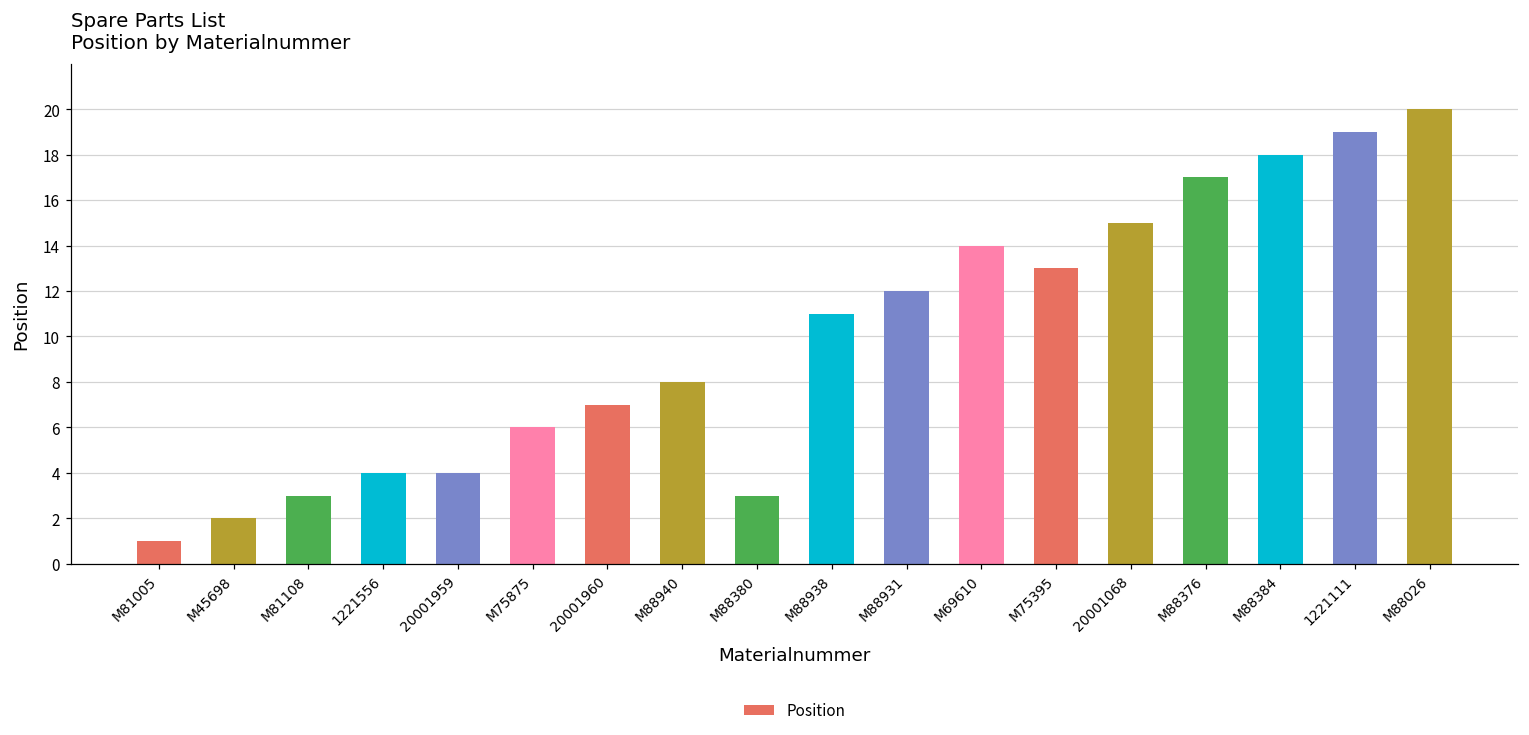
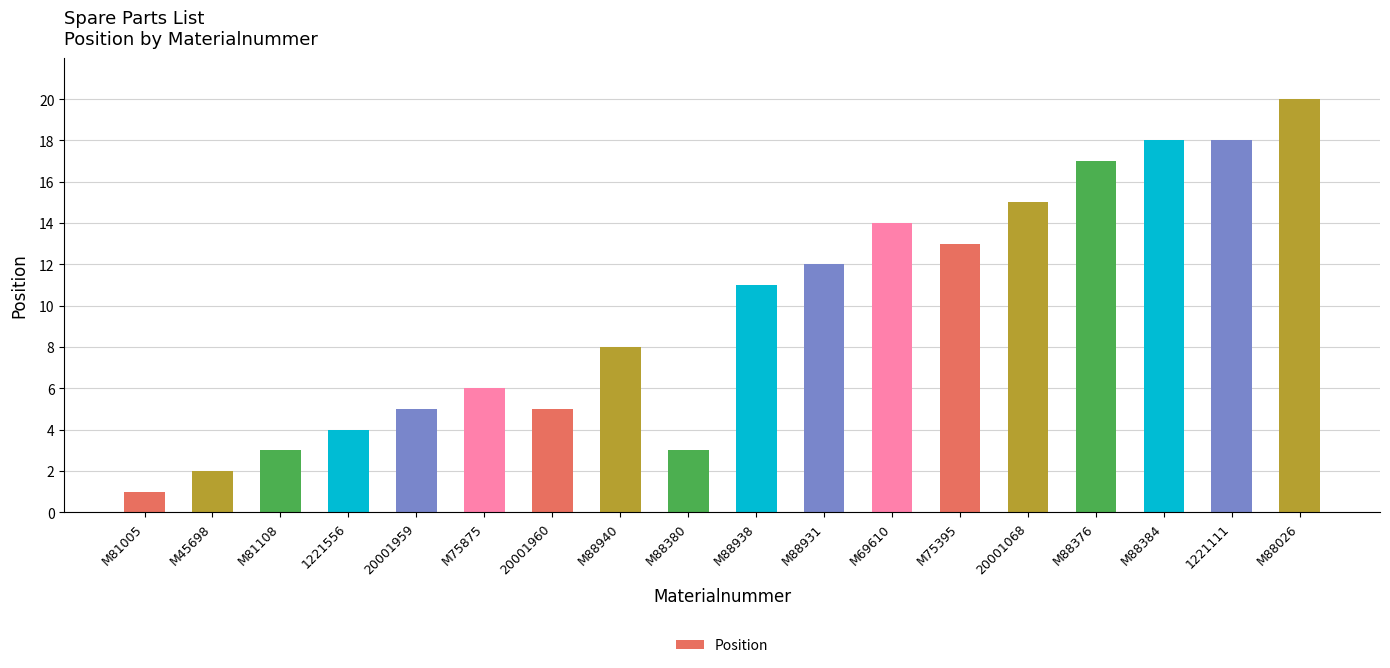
  {
    "M81005": 1,
    "M45698": 2,
    "M81108": 3,
    "1221556": 4,
-   "20001959": 4,
+   "20001959": 5,
    "M75875": 6,
-   "20001960": 7,
+   "20001960": 5,
    "M88940": 8,
    "M88380": 3,
    "M88938": 11,
    "M88931": 12,
    "M69610": 14,
    "M75395": 13,
    "20001068": 15,
    "M88376": 17,
    "M88384": 18,
-   "1221111": 19,
+   "1221111": 18,
    "M88026": 20
  }
